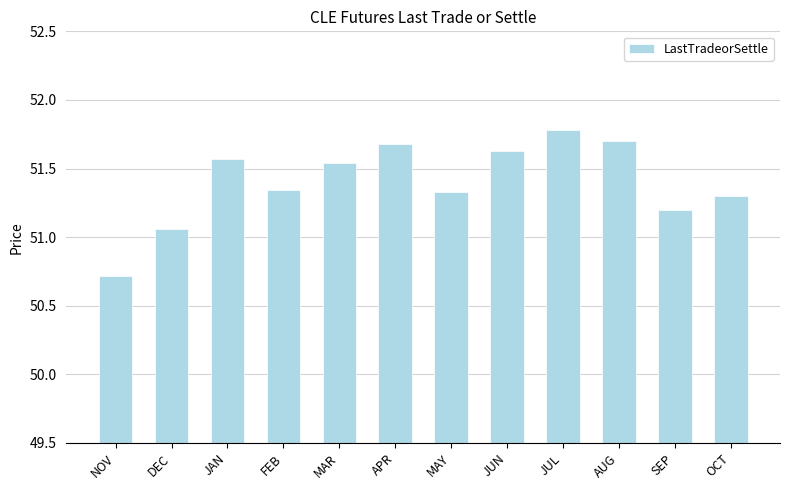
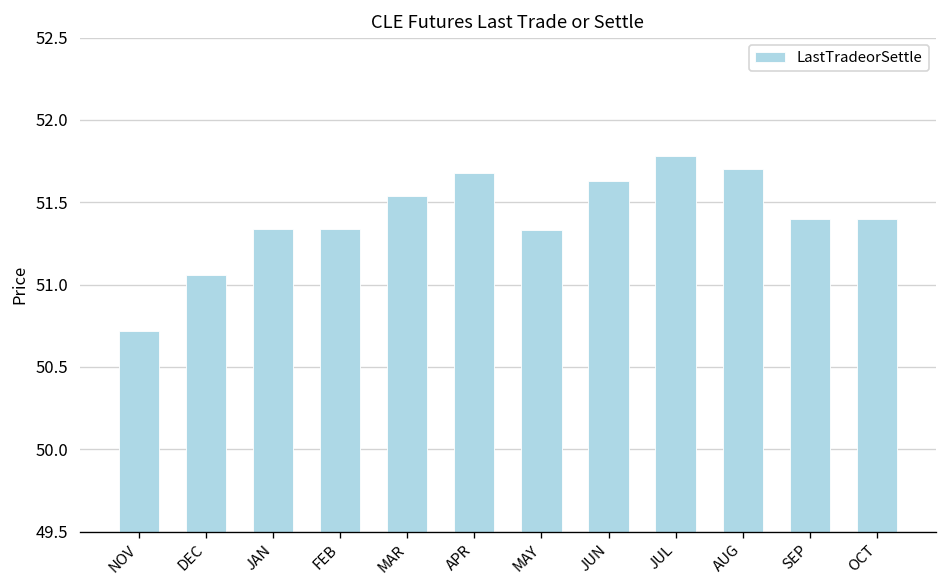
  {
    "NOV": 50.72,
    "DEC": 51.06,
-   "JAN": 51.57,
+   "JAN": 51.34,
    "FEB": 51.34,
    "MAR": 51.54,
    "APR": 51.68,
    "MAY": 51.33,
    "JUN": 51.63,
    "JUL": 51.78,
    "AUG": 51.70,
-   "SEP": 51.2,
-   "OCT": 51.3
+   "SEP": 51.4,
+   "OCT": 51.4
  }
